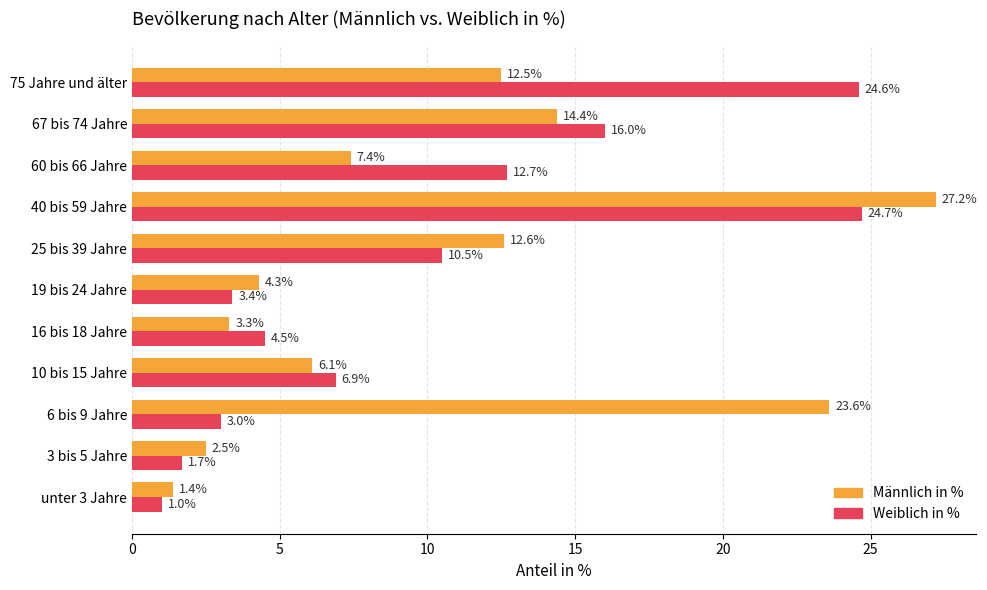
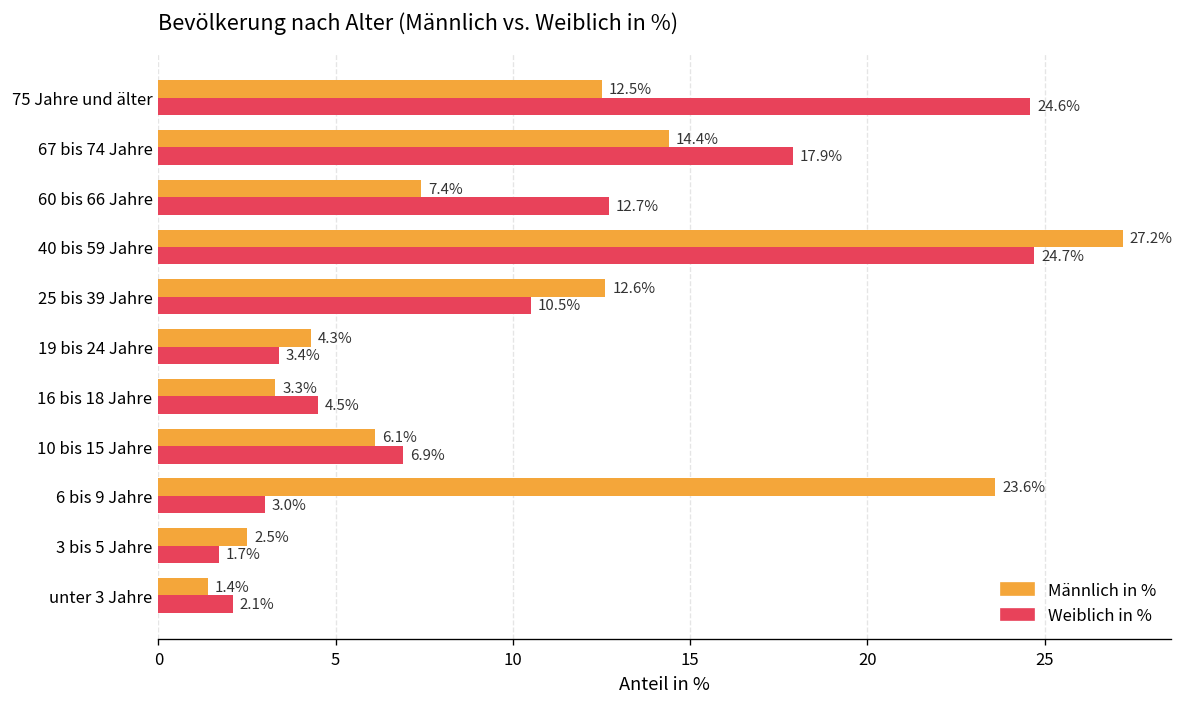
  {
    "Männlich in %": {
      "75 Jahre und älter": "12.5%",
      "67 bis 74 Jahre": "14.4%",
      "60 bis 66 Jahre": "7.4%",
      "40 bis 59 Jahre": "27.2%",
      "25 bis 39 Jahre": "12.6%",
      "19 bis 24 Jahre": "4.3%",
      "16 bis 18 Jahre": "3.3%",
      "10 bis 15 Jahre": "6.1%",
      "6 bis 9 Jahre": "23.6%",
      "3 bis 5 Jahre": "2.5%",
      "unter 3 Jahre": "1.4%"
    },
    "Weiblich in %": {
      "75 Jahre und älter": "24.6%",
-     "67 bis 74 Jahre": "16.0%",
+     "67 bis 74 Jahre": "17.9%",
      "60 bis 66 Jahre": "12.7%",
      "40 bis 59 Jahre": "24.7%",
      "25 bis 39 Jahre": "10.5%",
      "19 bis 24 Jahre": "3.4%",
      "16 bis 18 Jahre": "4.5%",
      "10 bis 15 Jahre": "6.9%",
      "6 bis 9 Jahre": "3.0%",
      "3 bis 5 Jahre": "1.7%",
-     "unter 3 Jahre": "1.0%"
+     "unter 3 Jahre": "2.1%"
    }
  }
